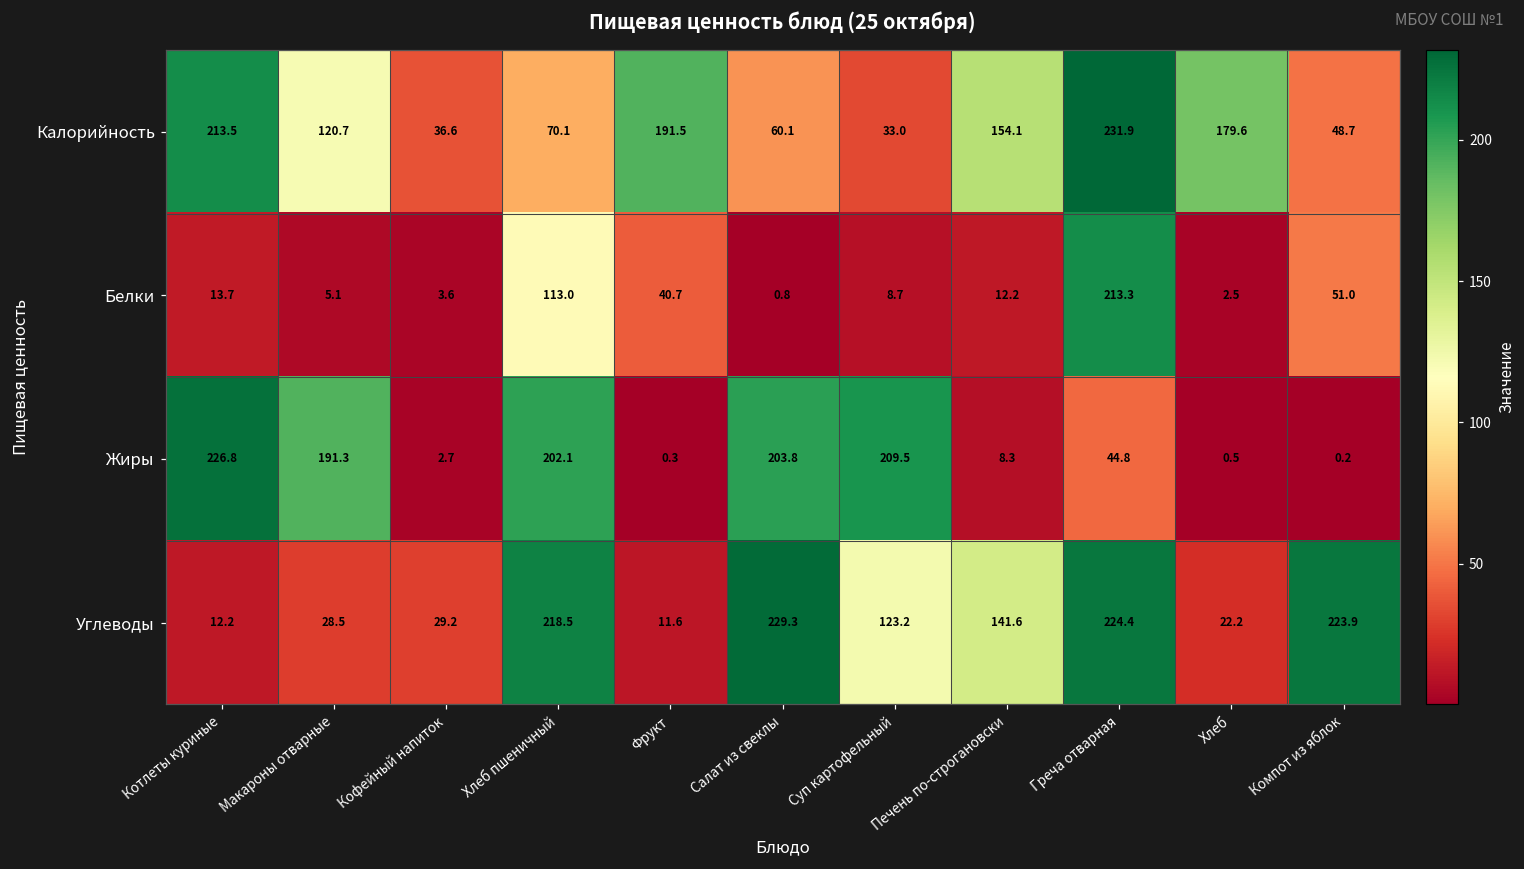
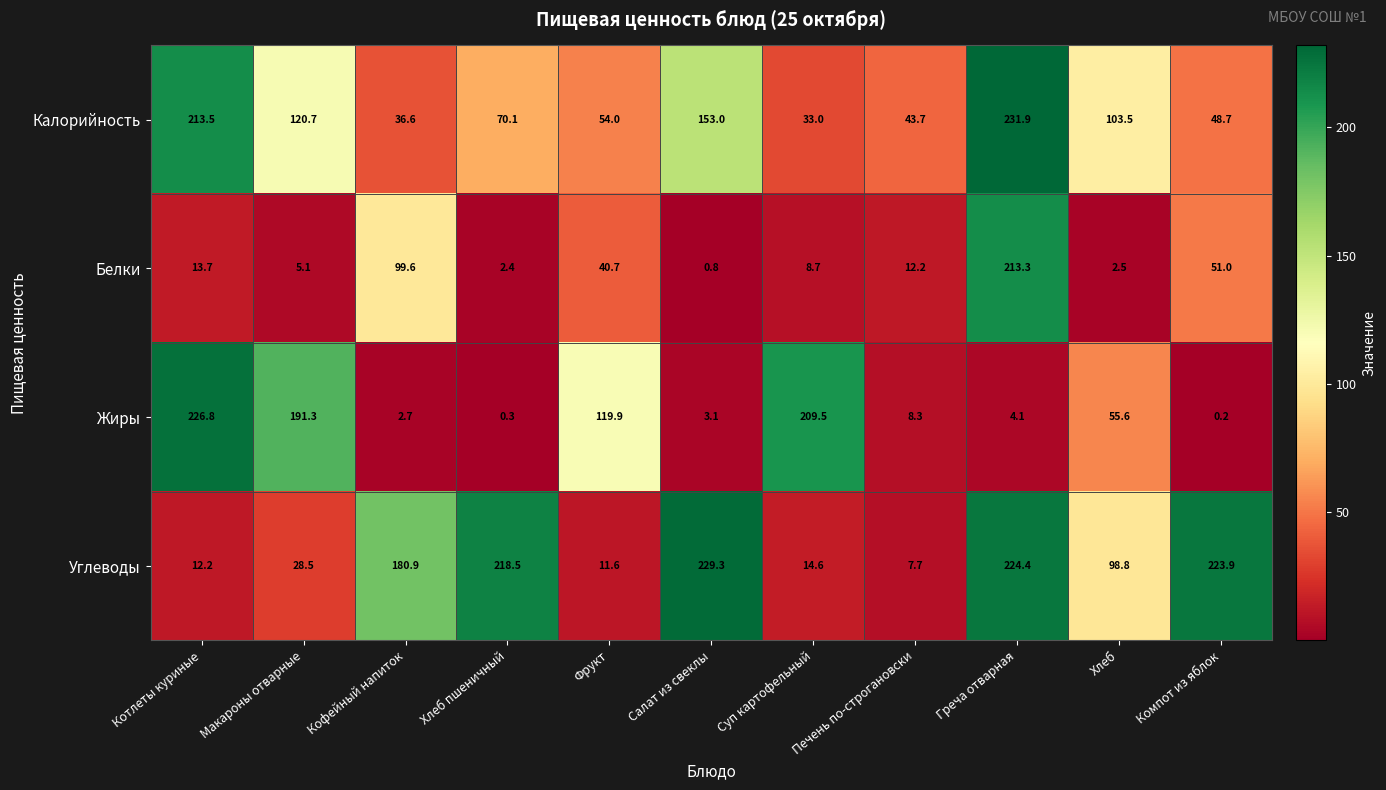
  {
    "Калорийность": {
      "Котлеты куриные": 213.5,
      "Макароны отварные": 120.7,
      "Кофейный напиток": 36.6,
      "Хлеб пшеничный": 70.1,
-     "Фрукт": 191.5,
-     "Салат из свеклы": 60.1,
+     "Фрукт": 54.0,
+     "Салат из свеклы": 153.0,
      "Суп картофельный": 33.0,
-     "Печень по-строгановски": 154.1,
+     "Печень по-строгановски": 43.7,
      "Греча отварная": 231.9,
-     "Хлеб": 179.6,
+     "Хлеб": 103.5,
      "Компот из яблок": 48.7
    },
    "Белки": {
      "Котлеты куриные": 13.7,
      "Макароны отварные": 5.1,
-     "Кофейный напиток": 3.6,
-     "Хлеб пшеничный": 113.0,
+     "Кофейный напиток": 99.6,
+     "Хлеб пшеничный": 2.4,
      "Фрукт": 40.7,
      "Салат из свеклы": 0.8,
      "Суп картофельный": 8.7,
      "Печень по-строгановски": 12.2,
      "Греча отварная": 213.3,
      "Хлеб": 2.5,
      "Компот из яблок": 51.0
    },
    "Жиры": {
      "Котлеты куриные": 226.8,
      "Макароны отварные": 191.3,
      "Кофейный напиток": 2.7,
-     "Хлеб пшеничный": 202.1,
-     "Фрукт": 0.3,
-     "Салат из свеклы": 203.8,
+     "Хлеб пшеничный": 0.3,
+     "Фрукт": 119.9,
+     "Салат из свеклы": 3.1,
      "Суп картофельный": 209.5,
      "Печень по-строгановски": 8.3,
-     "Греча отварная": 44.8,
-     "Хлеб": 0.5,
+     "Греча отварная": 4.1,
+     "Хлеб": 55.6,
      "Компот из яблок": 0.2
    },
    "Углеводы": {
      "Котлеты куриные": 12.2,
      "Макароны отварные": 28.5,
-     "Кофейный напиток": 29.2,
+     "Кофейный напиток": 180.9,
      "Хлеб пшеничный": 218.5,
      "Фрукт": 11.6,
      "Салат из свеклы": 229.3,
-     "Суп картофельный": 123.2,
-     "Печень по-строгановски": 141.6,
+     "Суп картофельный": 14.6,
+     "Печень по-строгановски": 7.7,
      "Греча отварная": 224.4,
-     "Хлеб": 22.2,
+     "Хлеб": 98.8,
      "Компот из яблок": 223.9
    }
  }
